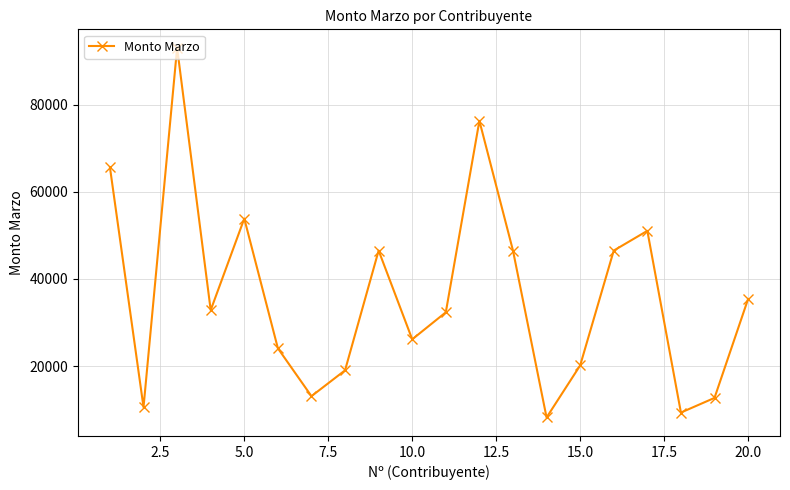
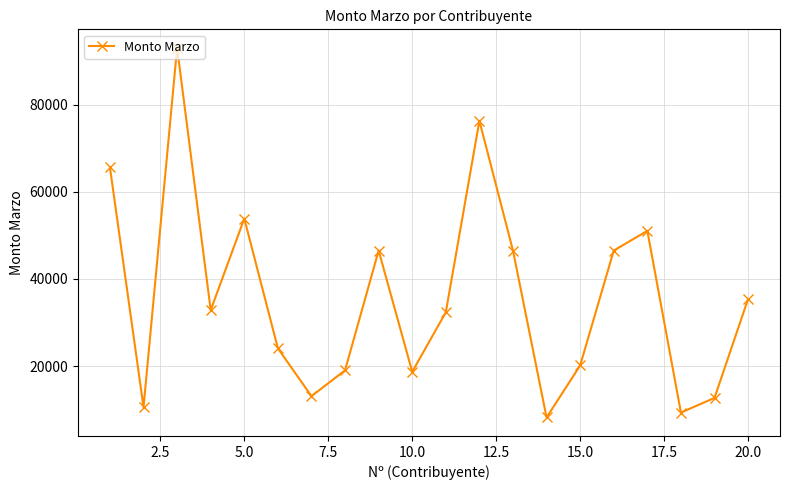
  {
    "5.0": 54000,
-   "10.0": 26000,
+   "10.0": 19000,
    "15.0": 20000,
    "20.0": 35000
  }
